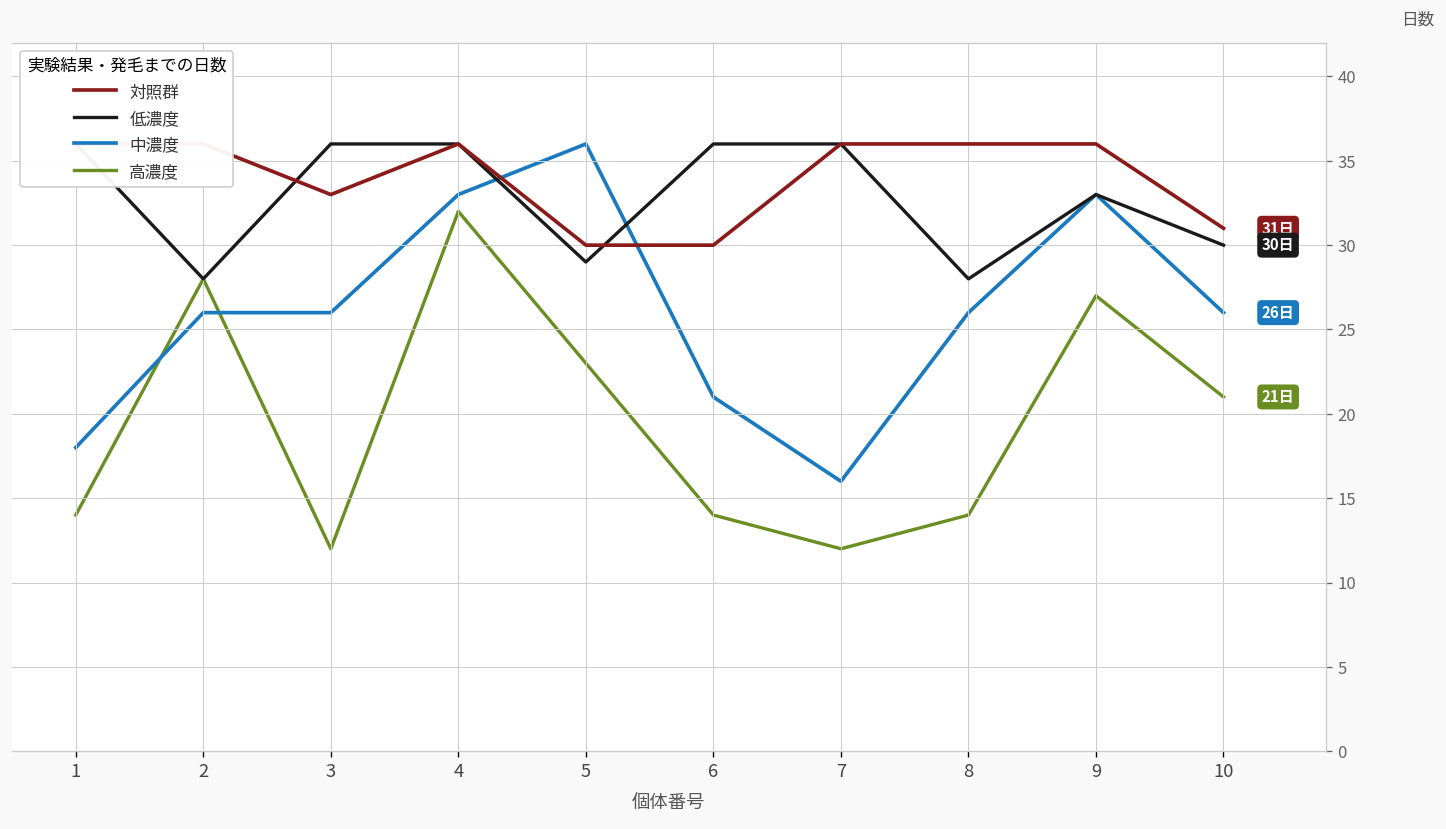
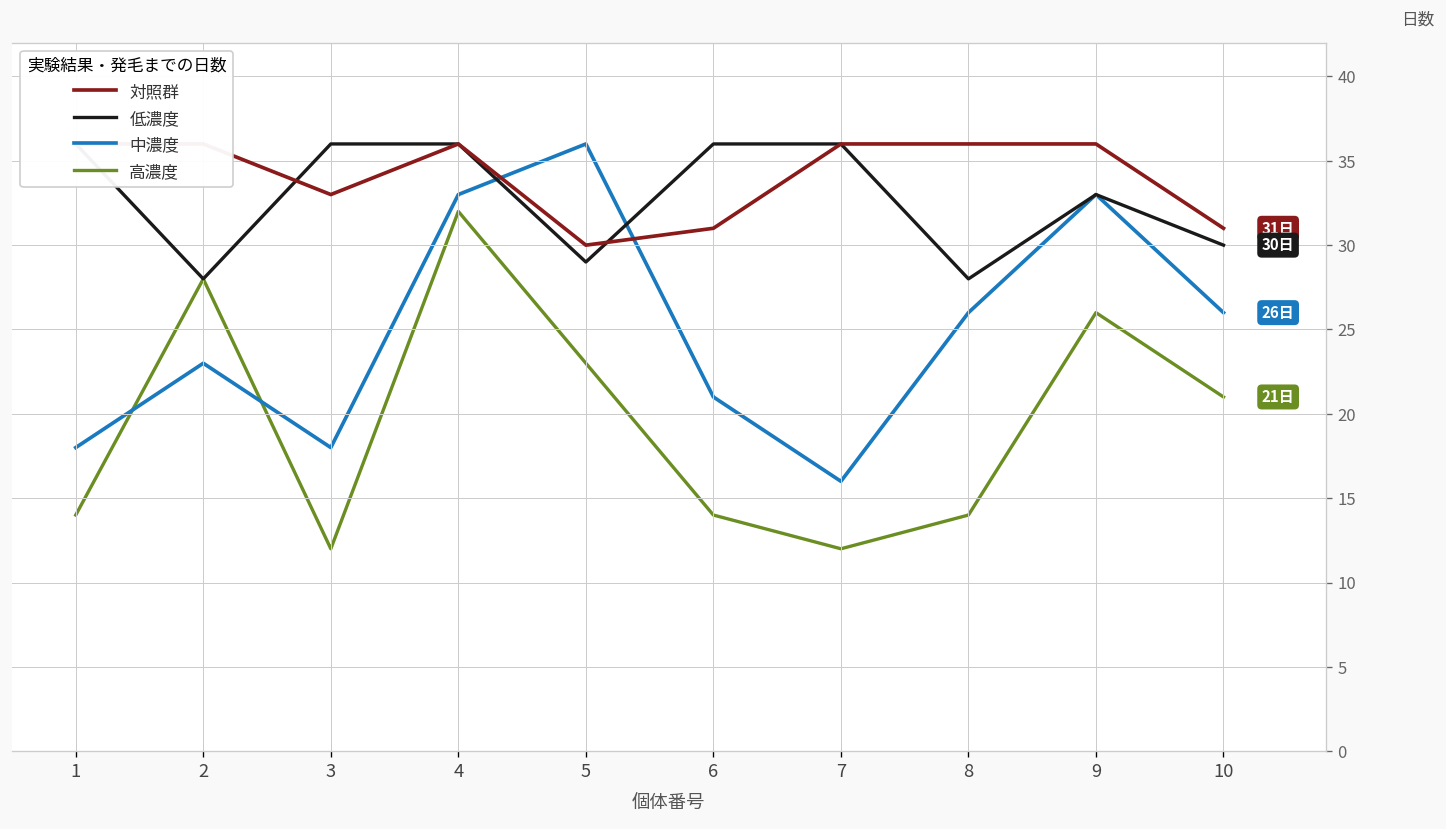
  {
    "対照群": {
      "3": 33,
      "5": 30,
-     "6": 30,
+     "6": 31,
      "8": 36,
      "9": 36,
      "10": 31
    },
    "低濃度": {
      "3": 36,
      "5": 29,
      "6": 36,
      "8": 28,
      "10": 30
    },
    "中濃度": {
      "1": 18,
-     "2": 26,
-     "3": 26,
+     "2": 23,
+     "3": 18,
      "4": 33,
      "5": 36,
      "6": 21,
      "7": 16,
      "8": 26,
      "10": 26
    },
    "高濃度": {
      "1": 14,
      "3": 12,
      "4": 32,
      "5": 23,
      "6": 14,
      "7": 12,
      "8": 14,
-     "9": 27,
+     "9": 26,
      "10": 21
    }
  }
